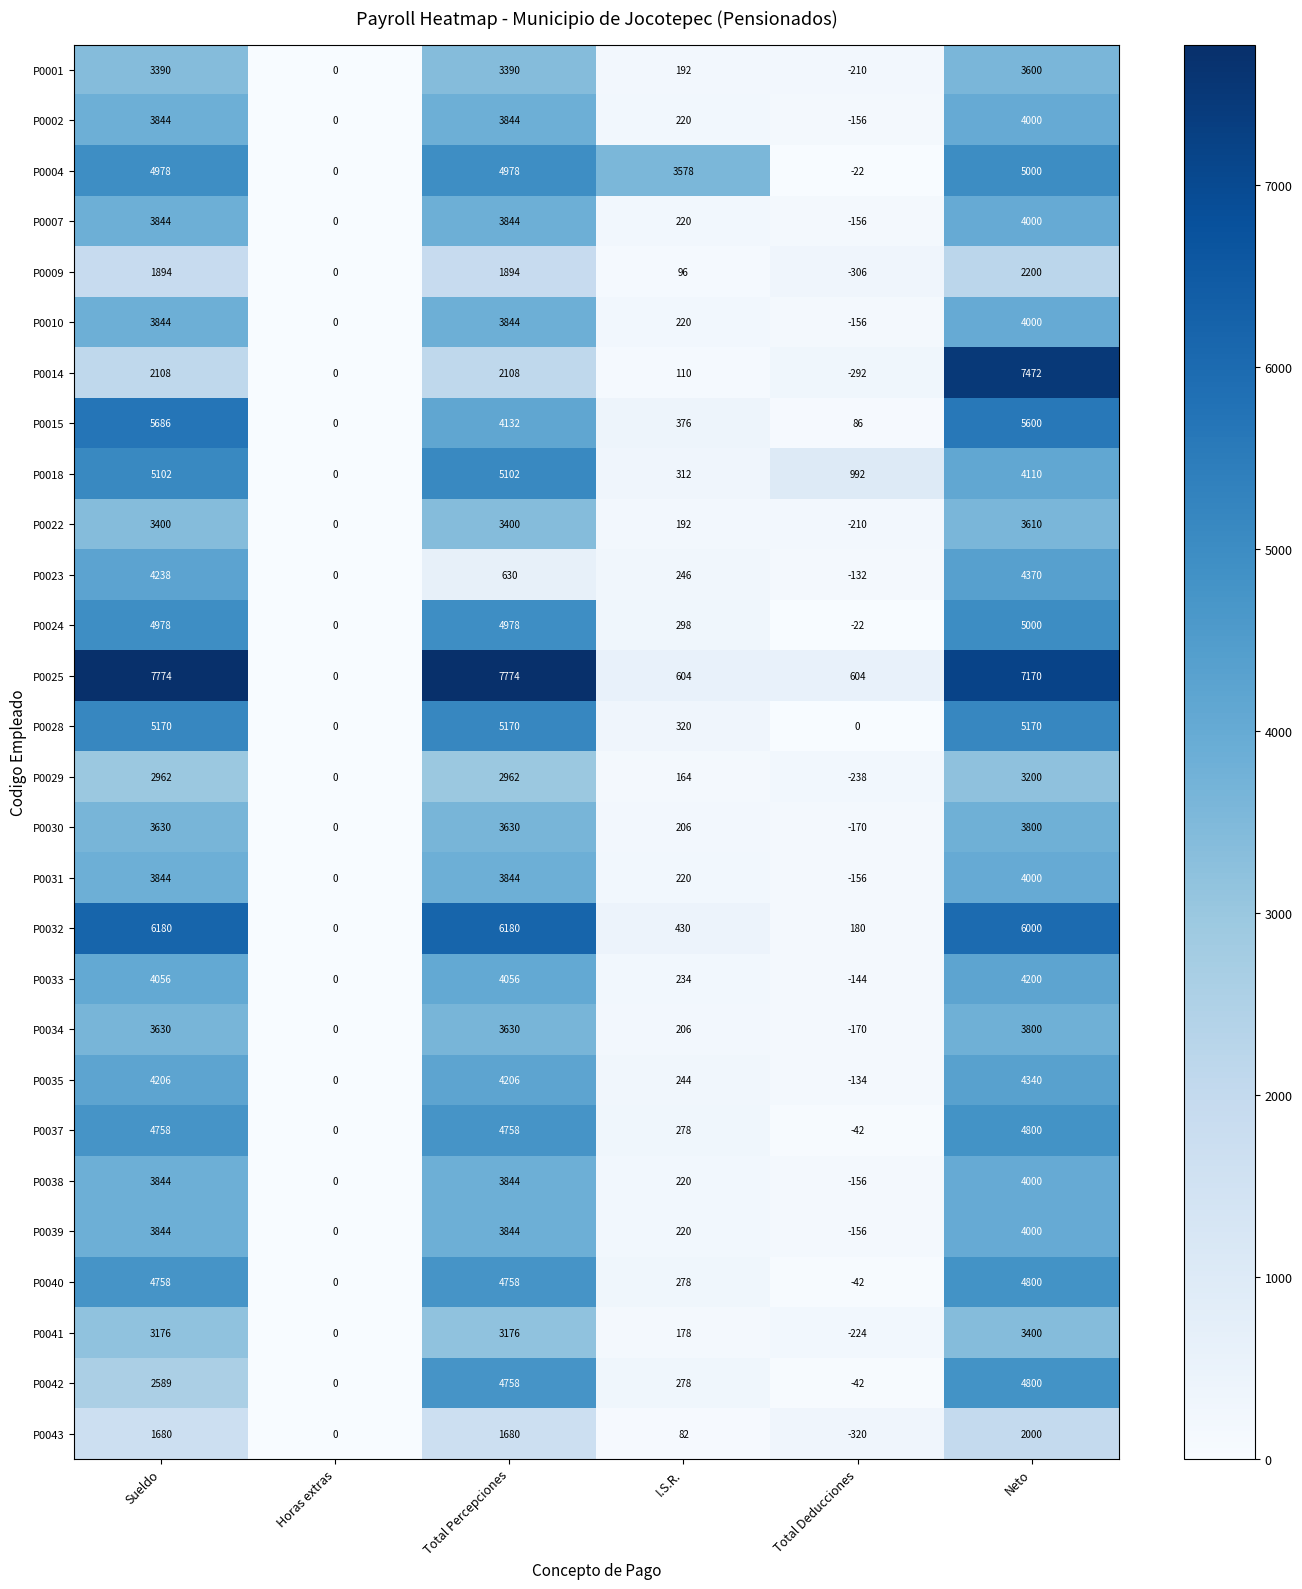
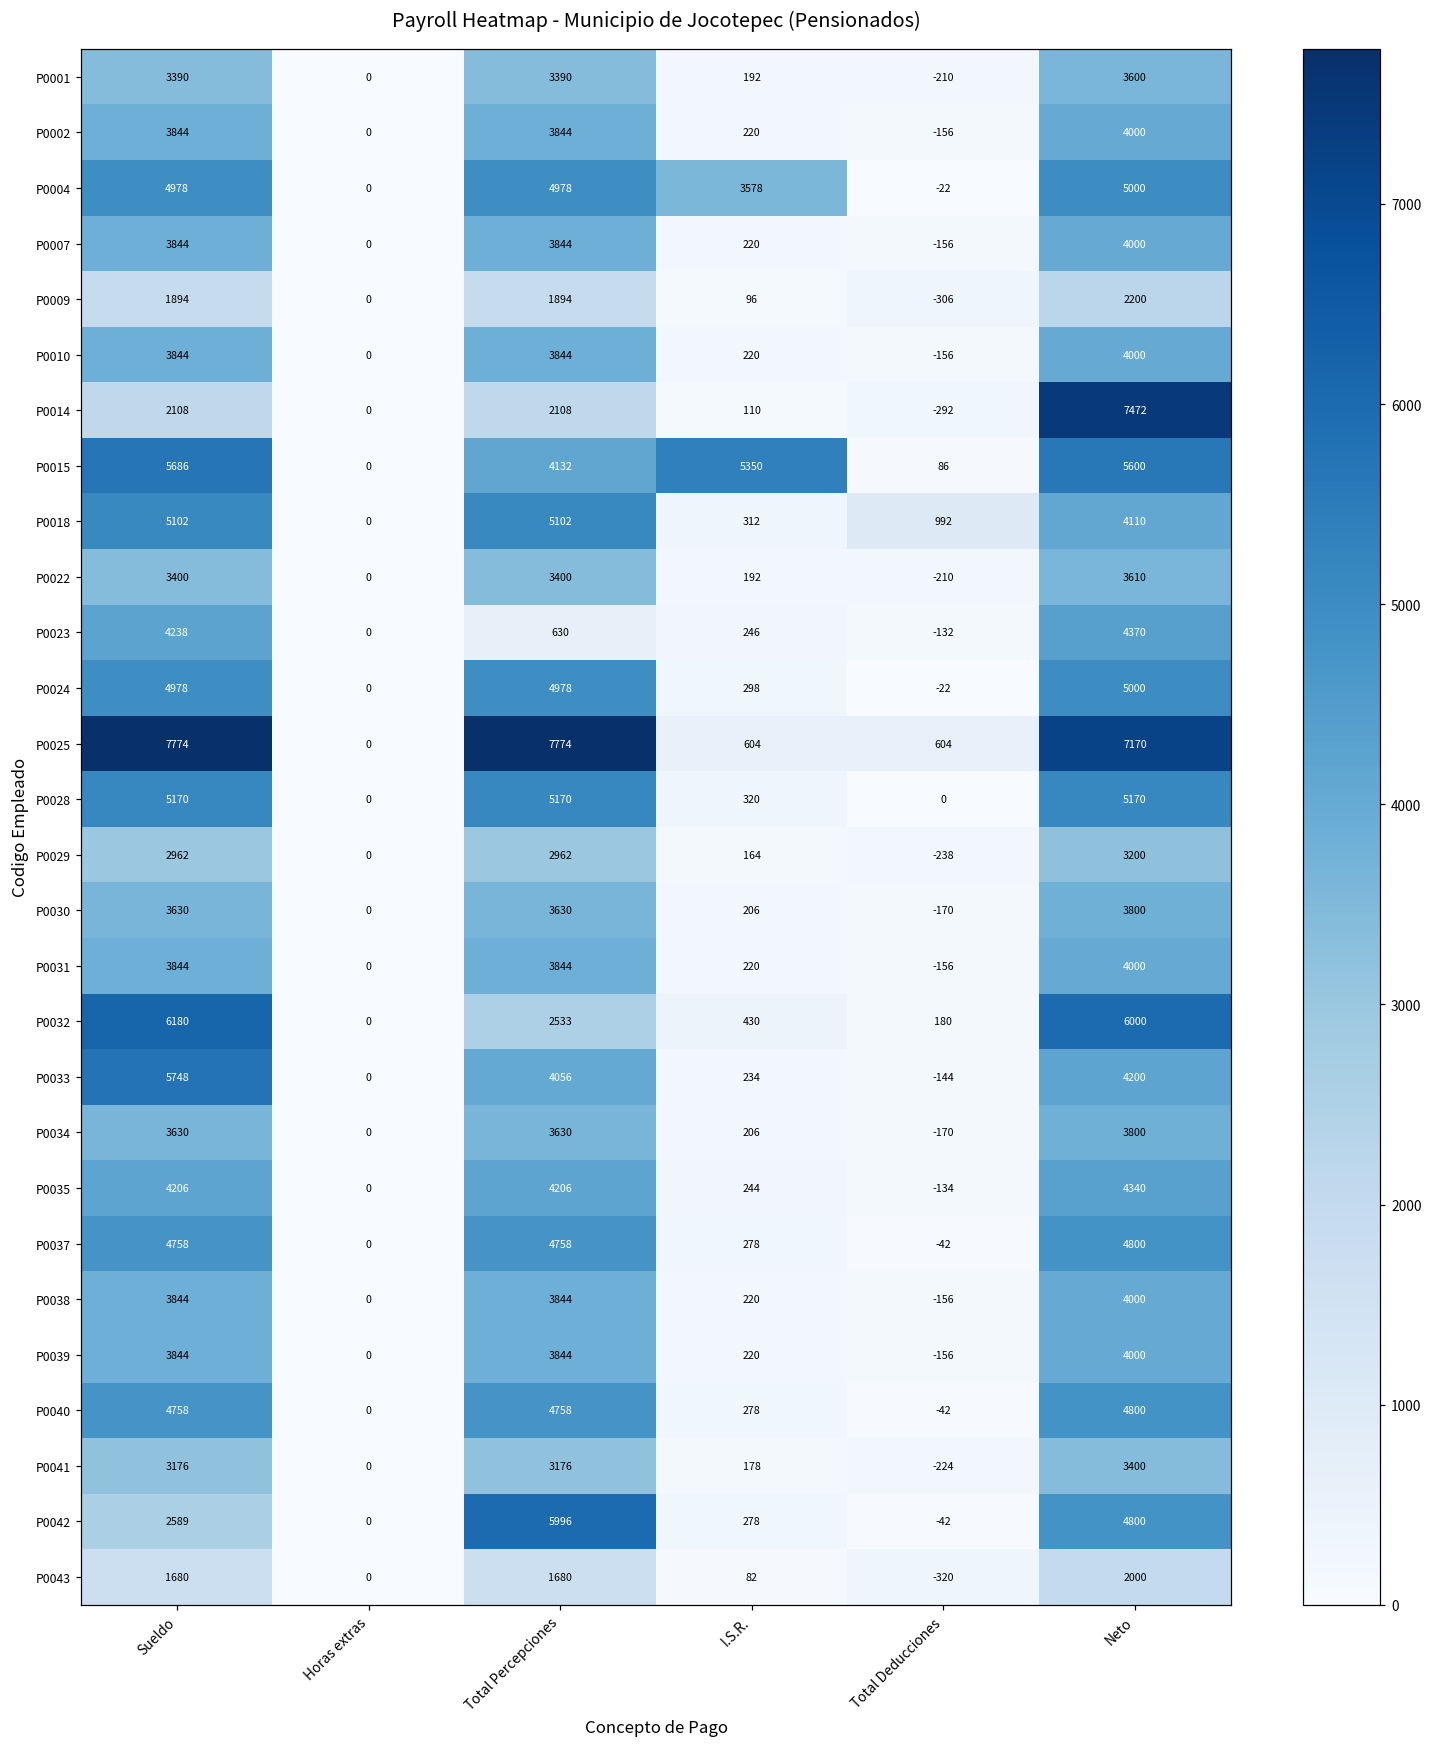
  {
    "P0001": {
      "Sueldo": 3390,
      "Horas extras": 0,
      "Total Percepciones": 3390,
      "I.S.R.": 192,
      "Total Deducciones": -210,
      "Neto": 3600
    },
    "P0002": {
      "Sueldo": 3844,
      "Horas extras": 0,
      "Total Percepciones": 3844,
      "I.S.R.": 220,
      "Total Deducciones": -156,
      "Neto": 4000
    },
    "P0004": {
      "Sueldo": 4978,
      "Horas extras": 0,
      "Total Percepciones": 4978,
      "I.S.R.": 3578,
      "Total Deducciones": -22,
      "Neto": 5000
    },
    "P0007": {
      "Sueldo": 3844,
      "Horas extras": 0,
      "Total Percepciones": 3844,
      "I.S.R.": 220,
      "Total Deducciones": -156,
      "Neto": 4000
    },
    "P0009": {
      "Sueldo": 1894,
      "Horas extras": 0,
      "Total Percepciones": 1894,
      "I.S.R.": 96,
      "Total Deducciones": -306,
      "Neto": 2200
    },
    "P0010": {
      "Sueldo": 3844,
      "Horas extras": 0,
      "Total Percepciones": 3844,
      "I.S.R.": 220,
      "Total Deducciones": -156,
      "Neto": 4000
    },
    "P0014": {
      "Sueldo": 2108,
      "Horas extras": 0,
      "Total Percepciones": 2108,
      "I.S.R.": 110,
      "Total Deducciones": -292,
      "Neto": 7472
    },
    "P0015": {
      "Sueldo": 5686,
      "Horas extras": 0,
      "Total Percepciones": 4132,
-     "I.S.R.": 376,
+     "I.S.R.": 5350,
      "Total Deducciones": 86,
      "Neto": 5600
    },
    "P0018": {
      "Sueldo": 5102,
      "Horas extras": 0,
      "Total Percepciones": 5102,
      "I.S.R.": 312,
      "Total Deducciones": 992,
      "Neto": 4110
    },
    "P0022": {
      "Sueldo": 3400,
      "Horas extras": 0,
      "Total Percepciones": 3400,
      "I.S.R.": 192,
      "Total Deducciones": -210,
      "Neto": 3610
    },
    "P0023": {
      "Sueldo": 4238,
      "Horas extras": 0,
      "Total Percepciones": 630,
      "I.S.R.": 246,
      "Total Deducciones": -132,
      "Neto": 4370
    },
    "P0024": {
      "Sueldo": 4978,
      "Horas extras": 0,
      "Total Percepciones": 4978,
      "I.S.R.": 298,
      "Total Deducciones": -22,
      "Neto": 5000
    },
    "P0025": {
      "Sueldo": 7774,
      "Horas extras": 0,
      "Total Percepciones": 7774,
      "I.S.R.": 604,
      "Total Deducciones": 604,
      "Neto": 7170
    },
    "P0028": {
      "Sueldo": 5170,
      "Horas extras": 0,
      "Total Percepciones": 5170,
      "I.S.R.": 320,
      "Total Deducciones": 0,
      "Neto": 5170
    },
    "P0029": {
      "Sueldo": 2962,
      "Horas extras": 0,
      "Total Percepciones": 2962,
      "I.S.R.": 164,
      "Total Deducciones": -238,
      "Neto": 3200
    },
    "P0030": {
      "Sueldo": 3630,
      "Horas extras": 0,
      "Total Percepciones": 3630,
      "I.S.R.": 206,
      "Total Deducciones": -170,
      "Neto": 3800
    },
    "P0031": {
      "Sueldo": 3844,
      "Horas extras": 0,
      "Total Percepciones": 3844,
      "I.S.R.": 220,
      "Total Deducciones": -156,
      "Neto": 4000
    },
    "P0032": {
      "Sueldo": 6180,
      "Horas extras": 0,
-     "Total Percepciones": 6180,
+     "Total Percepciones": 2533,
      "I.S.R.": 430,
      "Total Deducciones": 180,
      "Neto": 6000
    },
    "P0033": {
-     "Sueldo": 4056,
+     "Sueldo": 5748,
      "Horas extras": 0,
      "Total Percepciones": 4056,
      "I.S.R.": 234,
      "Total Deducciones": -144,
      "Neto": 4200
    },
    "P0034": {
      "Sueldo": 3630,
      "Horas extras": 0,
      "Total Percepciones": 3630,
      "I.S.R.": 206,
      "Total Deducciones": -170,
      "Neto": 3800
    },
    "P0035": {
      "Sueldo": 4206,
      "Horas extras": 0,
      "Total Percepciones": 4206,
      "I.S.R.": 244,
      "Total Deducciones": -134,
      "Neto": 4340
    },
    "P0037": {
      "Sueldo": 4758,
      "Horas extras": 0,
      "Total Percepciones": 4758,
      "I.S.R.": 278,
      "Total Deducciones": -42,
      "Neto": 4800
    },
    "P0038": {
      "Sueldo": 3844,
      "Horas extras": 0,
      "Total Percepciones": 3844,
      "I.S.R.": 220,
      "Total Deducciones": -156,
      "Neto": 4000
    },
    "P0039": {
      "Sueldo": 3844,
      "Horas extras": 0,
      "Total Percepciones": 3844,
      "I.S.R.": 220,
      "Total Deducciones": -156,
      "Neto": 4000
    },
    "P0040": {
      "Sueldo": 4758,
      "Horas extras": 0,
      "Total Percepciones": 4758,
      "I.S.R.": 278,
      "Total Deducciones": -42,
      "Neto": 4800
    },
    "P0041": {
      "Sueldo": 3176,
      "Horas extras": 0,
      "Total Percepciones": 3176,
      "I.S.R.": 178,
      "Total Deducciones": -224,
      "Neto": 3400
    },
    "P0042": {
      "Sueldo": 2589,
      "Horas extras": 0,
-     "Total Percepciones": 4758,
+     "Total Percepciones": 5996,
      "I.S.R.": 278,
      "Total Deducciones": -42,
      "Neto": 4800
    },
    "P0043": {
      "Sueldo": 1680,
      "Horas extras": 0,
      "Total Percepciones": 1680,
      "I.S.R.": 82,
      "Total Deducciones": -320,
      "Neto": 2000
    }
  }
